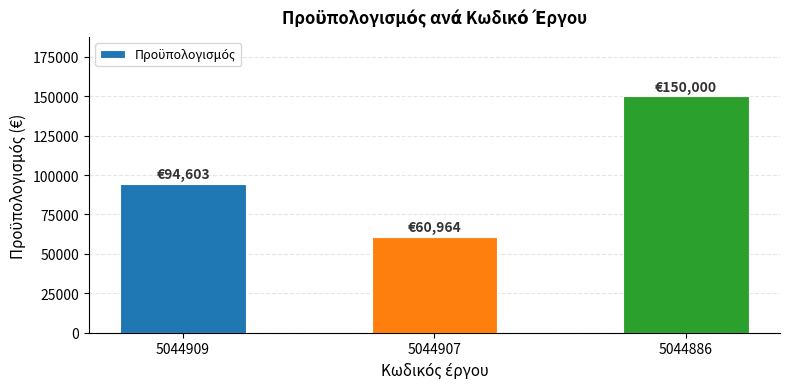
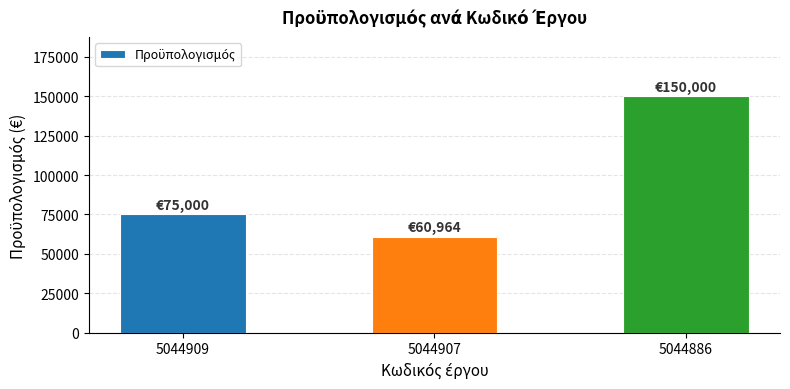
  {
-   "5044909": "€94,603",
+   "5044909": "€75,000",
    "5044907": "€60,964",
    "5044886": "€150,000"
  }
